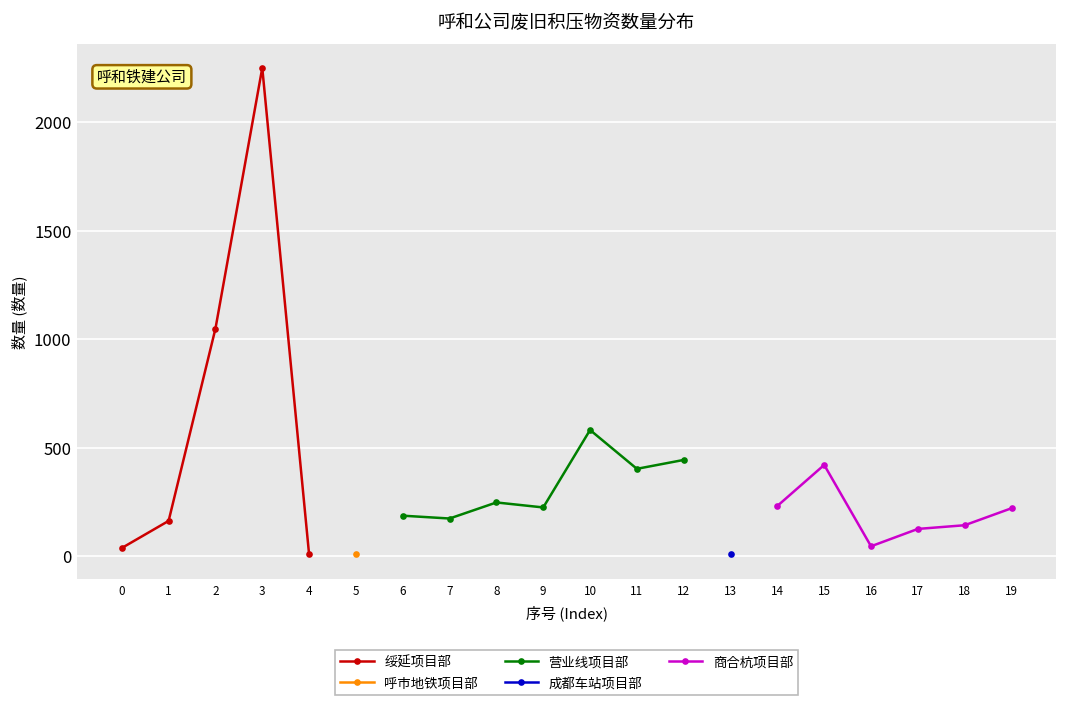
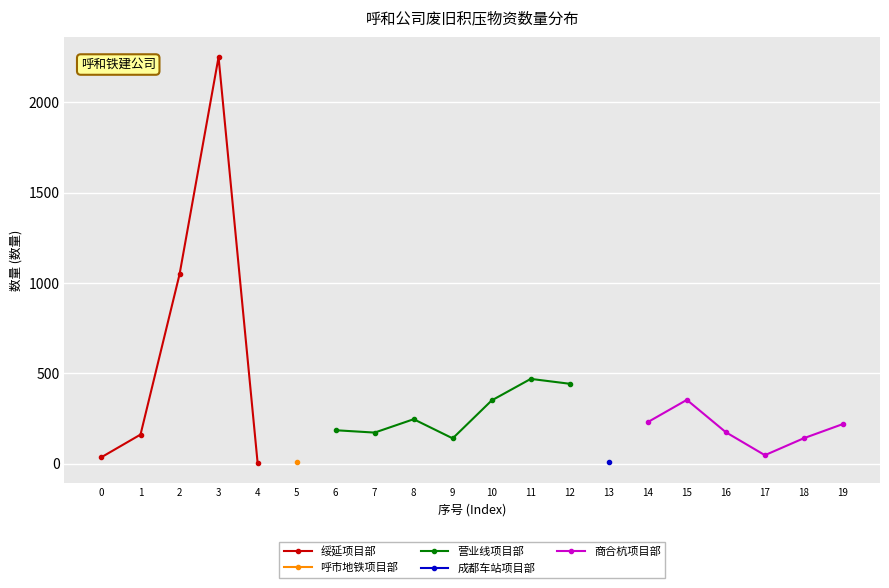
  {
    "绥延项目部": {
      "0": 40,
      "1": 160,
      "2": 1050,
      "3": 2250,
      "4": 10
    },
    "呼市地铁项目部": {
      "5": 10
    },
    "营业线项目部": {
      "6": 190,
      "7": 170,
      "8": 250,
-     "9": 220,
-     "10": 580,
-     "11": 400,
+     "9": 140,
+     "10": 350,
+     "11": 470,
      "12": 440
    },
    "成都车站项目部": {
      "13": 10
    },
    "商合杭项目部": {
      "14": 230,
-     "15": 420,
-     "16": 50,
-     "17": 130,
+     "15": 350,
+     "16": 180,
+     "17": 50,
      "18": 140,
      "19": 220
    }
  }
